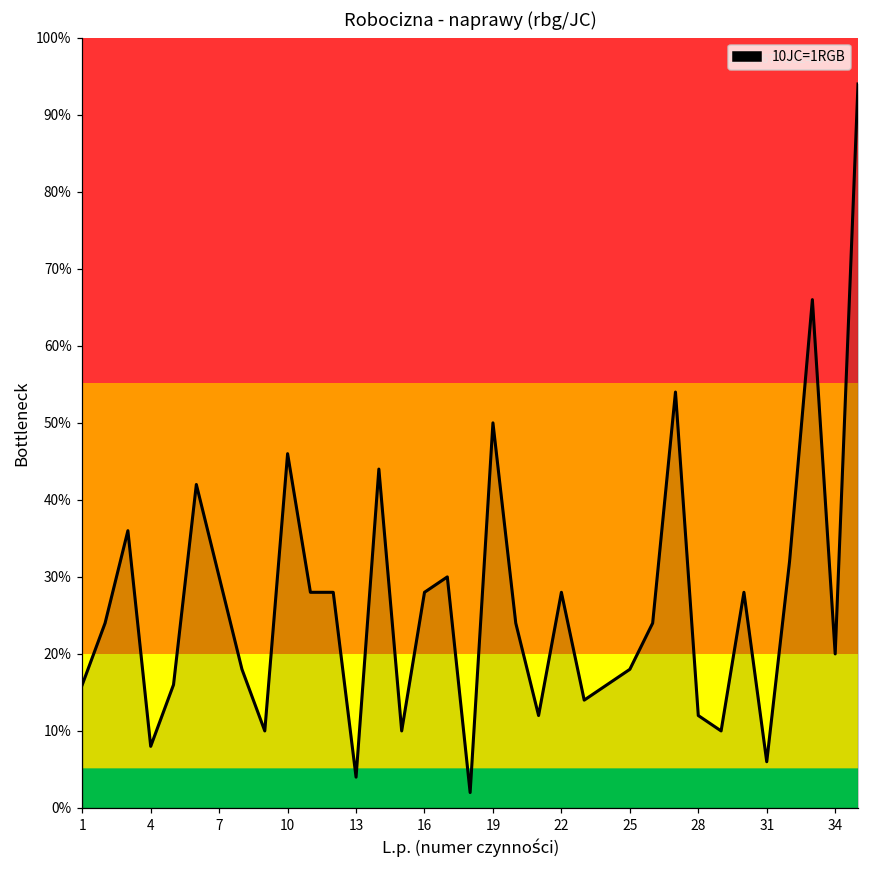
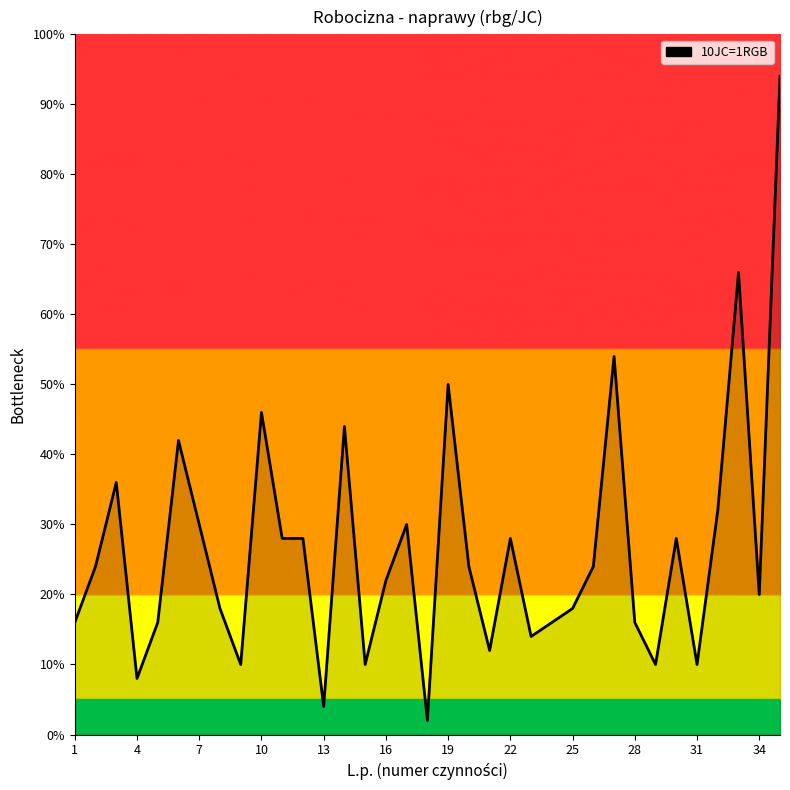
  {
    "1": "16%",
    "4": "8%",
    "7": "30%",
    "10": "46%",
-   "16": "28%",
+   "16": "22%",
    "19": "50%",
    "22": "28%",
    "25": "18%",
-   "28": "12%",
-   "31": "6%",
+   "28": "16%",
+   "31": "10%",
    "34": "20%"
  }
